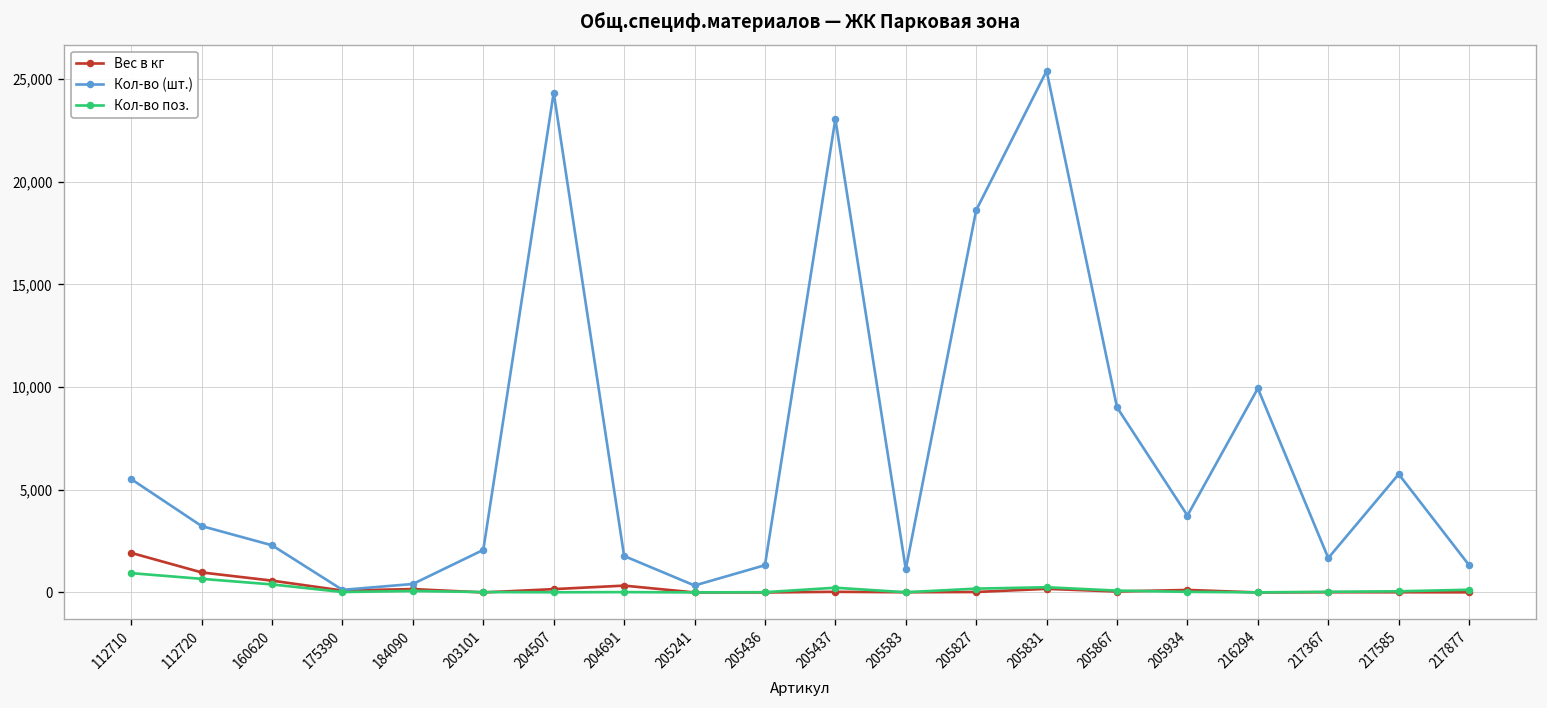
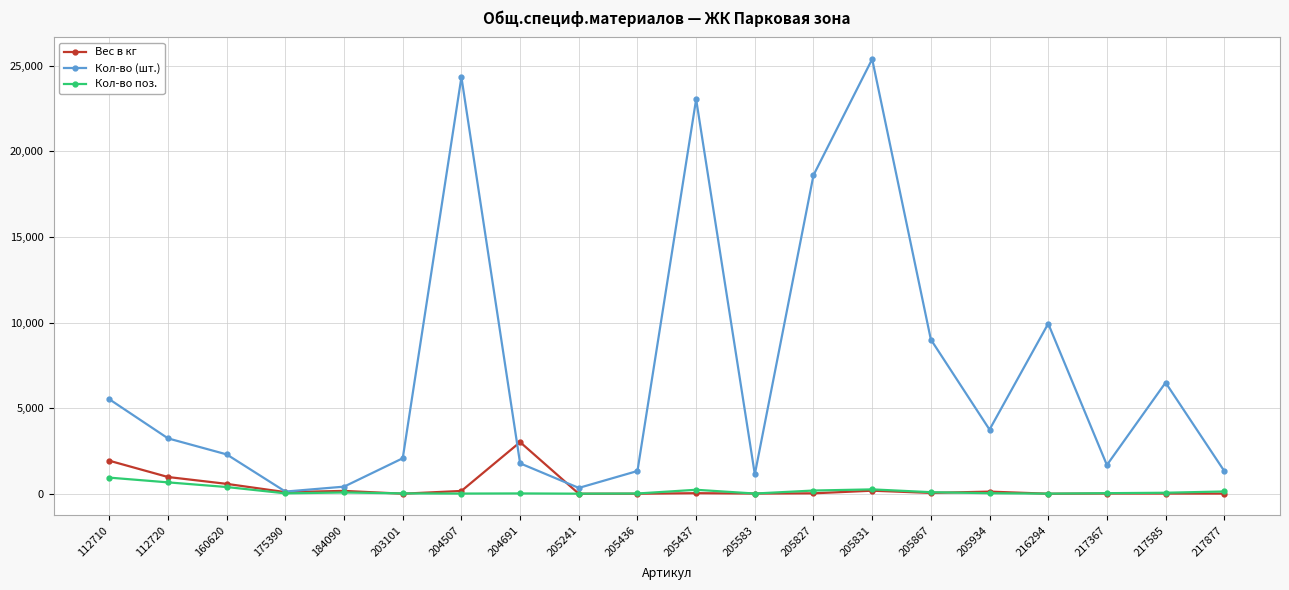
  {
    "Вес в кг": {
      "112710": "1,900",
      "112720": "1,000",
      "160620": "600",
      "204507": "200",
-     "204691": "300",
+     "204691": "3,000",
      "205437": "0",
      "205827": "0"
    },
    "Кол-во (шт.)": {
      "112710": "5,500",
      "112720": "3,200",
      "160620": "2,300",
      "184090": "400",
      "203101": "2,100",
      "204507": "24,300",
      "204691": "1,800",
      "205241": "300",
      "205436": "1,300",
      "205437": "23,000",
      "205583": "1,100",
      "205827": "18,600",
      "205831": "25,400",
      "205867": "9,000",
      "205934": "3,700",
      "216294": "9,900",
      "217367": "1,700",
-     "217585": "5,800",
+     "217585": "6,500",
      "217877": "1,300"
    },
    "Кол-во поз.": {
      "112710": "900",
      "112720": "700",
      "160620": "400",
      "204507": "0",
      "204691": "0",
      "205437": "200",
      "205827": "200"
    }
  }
